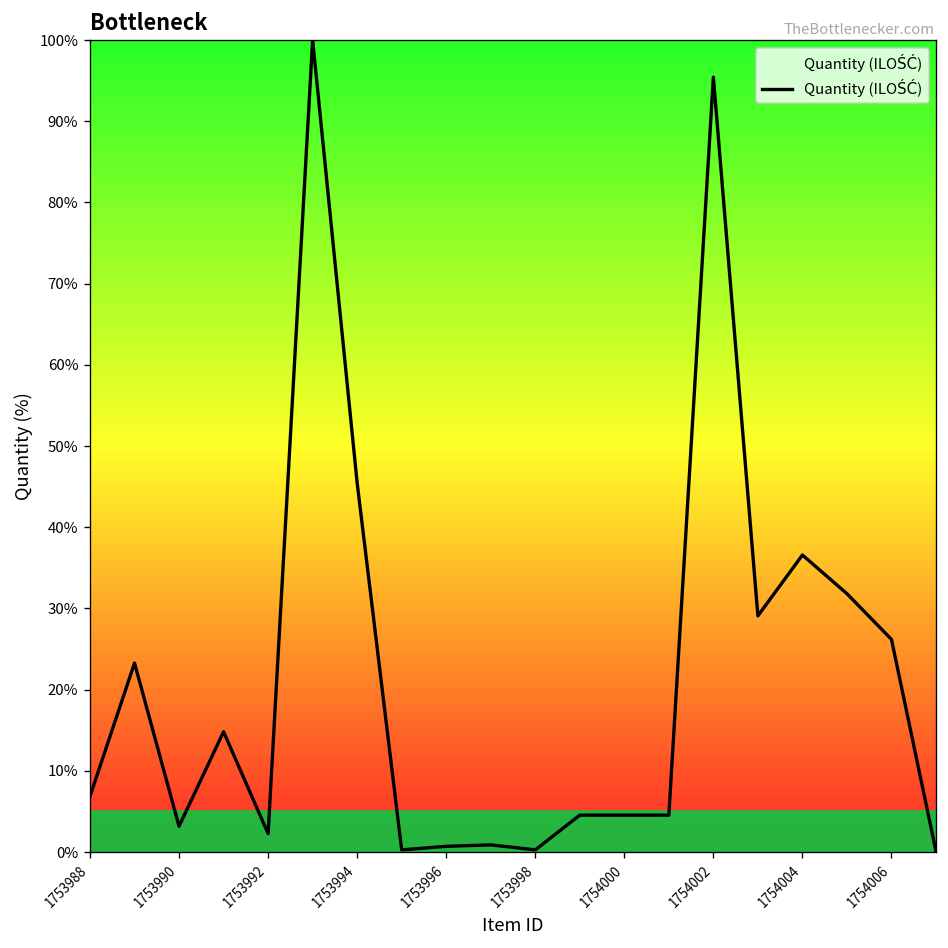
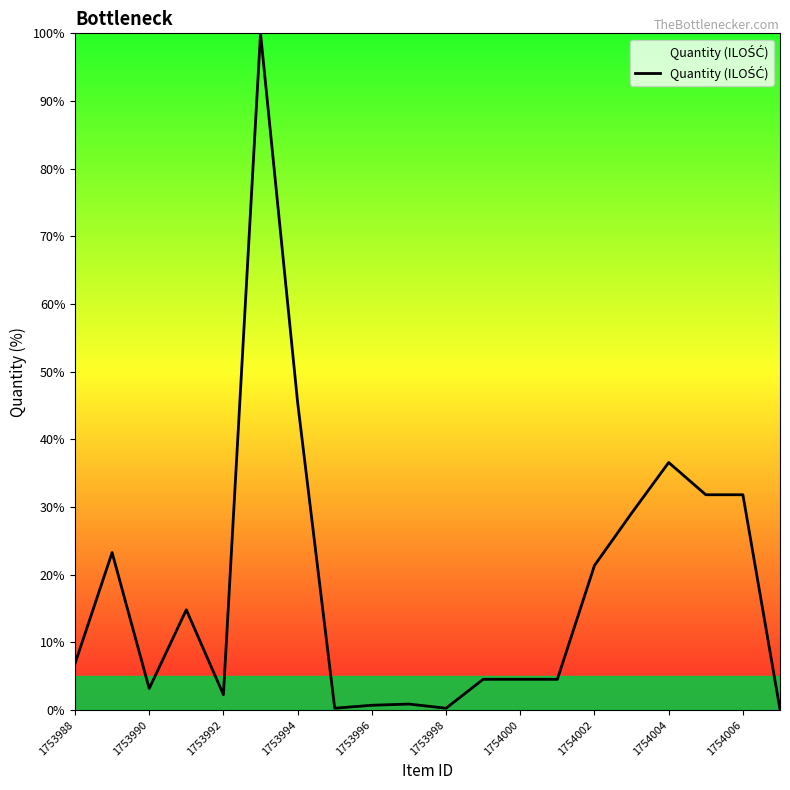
  {
    "1753988": "7%",
    "1753994": "45%",
-   "1754002": "95%",
+   "1754002": "21%",
    "1754004": "37%",
-   "1754006": "26%"
+   "1754006": "32%"
  }
